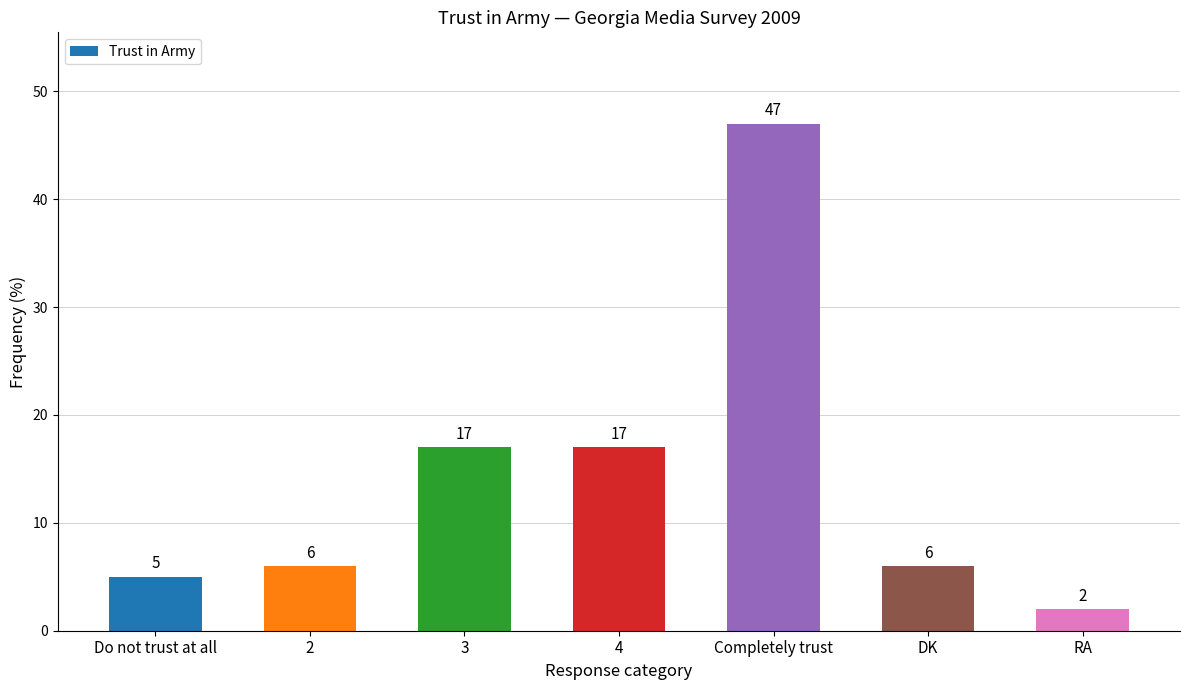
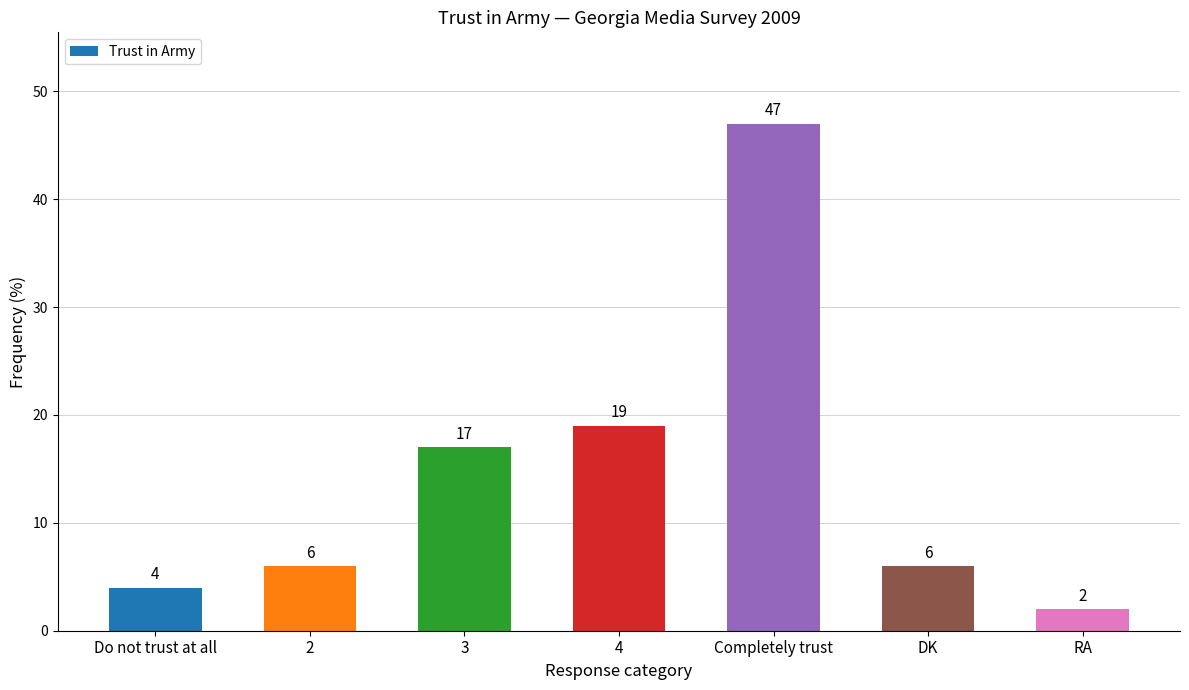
  {
-   "Do not trust at all": 5,
+   "Do not trust at all": 4,
    "2": 6,
    "3": 17,
-   "4": 17,
+   "4": 19,
    "Completely trust": 47,
    "DK": 6,
    "RA": 2
  }
